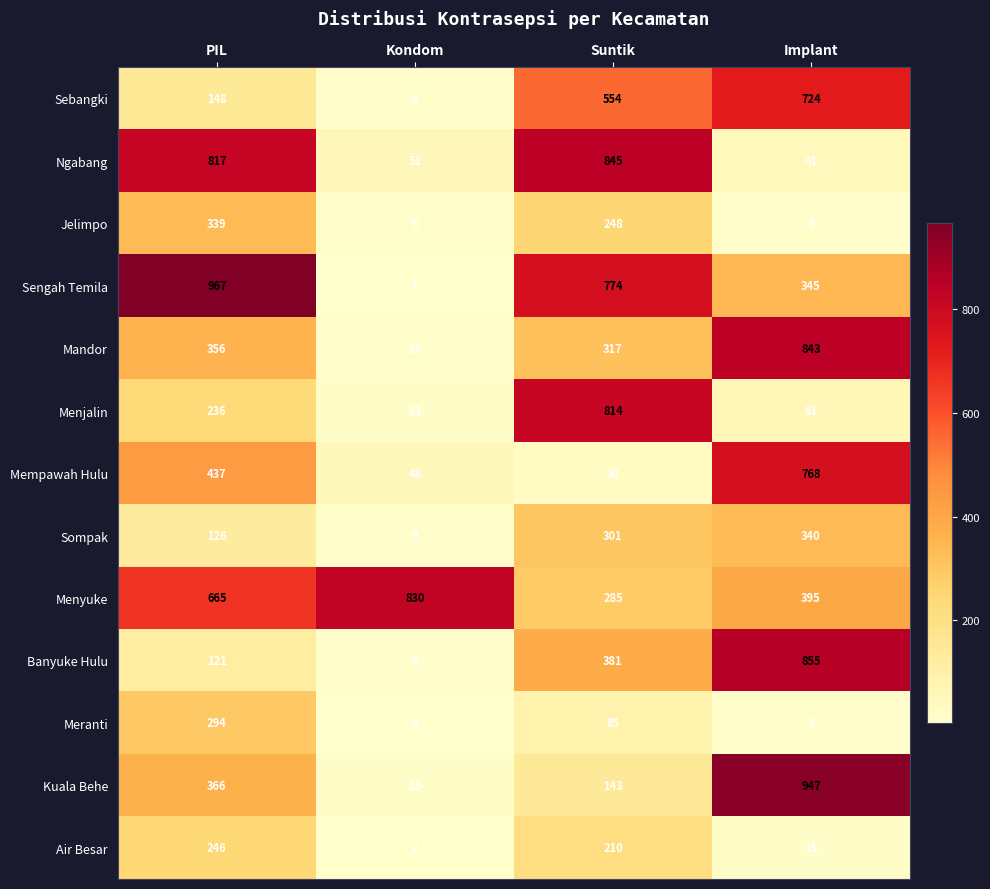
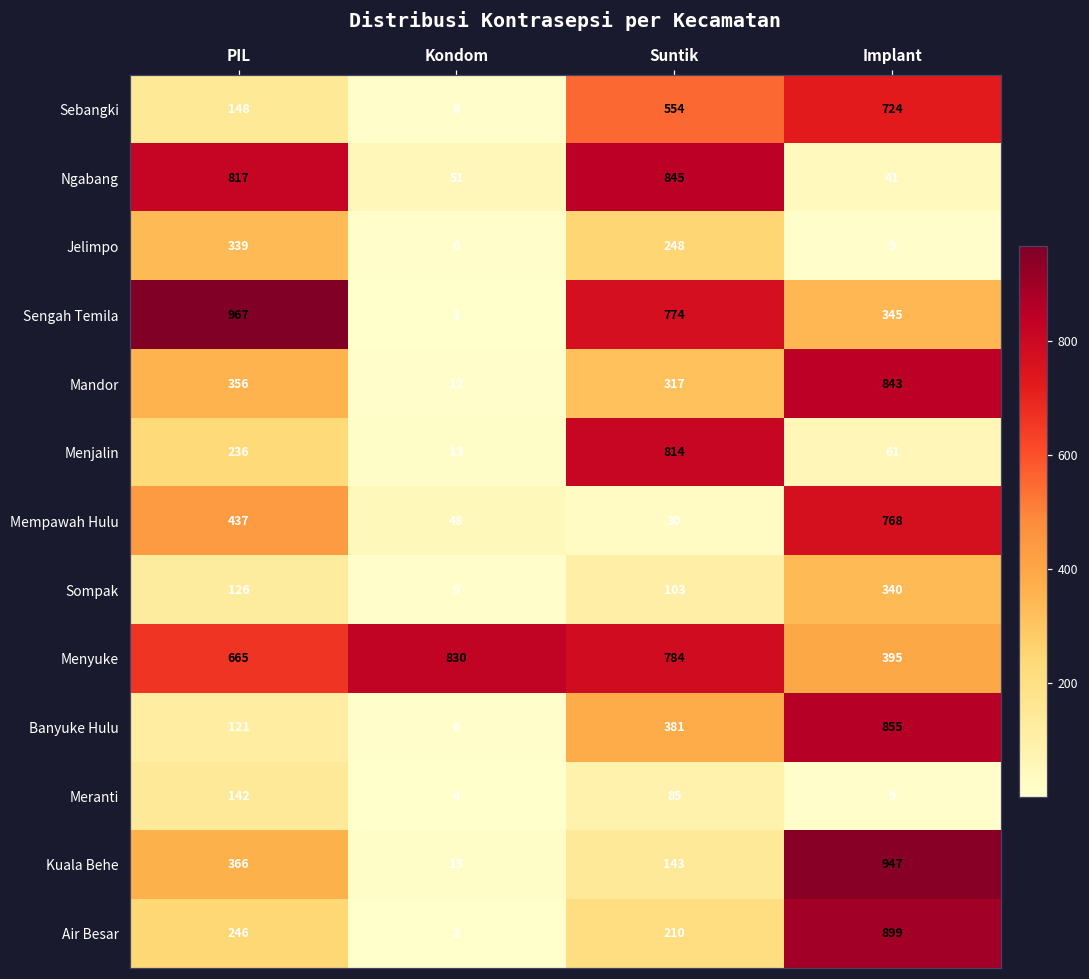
  {
    "Sebangki": {
      "PIL": 148,
      "Kondom": 8,
      "Suntik": 554,
      "Implant": 724
    },
    "Ngabang": {
      "PIL": 817,
      "Kondom": 51,
      "Suntik": 845,
      "Implant": 41
    },
    "Jelimpo": {
      "PIL": 339,
      "Kondom": 6,
      "Suntik": 248,
      "Implant": 9
    },
    "Sengah Temila": {
      "PIL": 967,
      "Kondom": 1,
      "Suntik": 774,
      "Implant": 345
    },
    "Mandor": {
      "PIL": 356,
      "Kondom": 12,
      "Suntik": 317,
      "Implant": 843
    },
    "Menjalin": {
      "PIL": 236,
      "Kondom": 13,
      "Suntik": 814,
      "Implant": 61
    },
    "Mempawah Hulu": {
      "PIL": 437,
      "Kondom": 48,
      "Suntik": 30,
      "Implant": 768
    },
    "Sompak": {
      "PIL": 126,
      "Kondom": 9,
-     "Suntik": 301,
+     "Suntik": 103,
      "Implant": 340
    },
    "Menyuke": {
      "PIL": 665,
      "Kondom": 830,
-     "Suntik": 285,
+     "Suntik": 784,
      "Implant": 395
    },
    "Banyuke Hulu": {
      "PIL": 121,
      "Kondom": 6,
      "Suntik": 381,
      "Implant": 855
    },
    "Meranti": {
-     "PIL": 294,
+     "PIL": 142,
      "Kondom": 4,
      "Suntik": 85,
      "Implant": 9
    },
    "Kuala Behe": {
      "PIL": 366,
      "Kondom": 15,
      "Suntik": 143,
      "Implant": 947
    },
    "Air Besar": {
      "PIL": 246,
      "Kondom": 2,
      "Suntik": 210,
-     "Implant": 15
+     "Implant": 899
    }
  }
